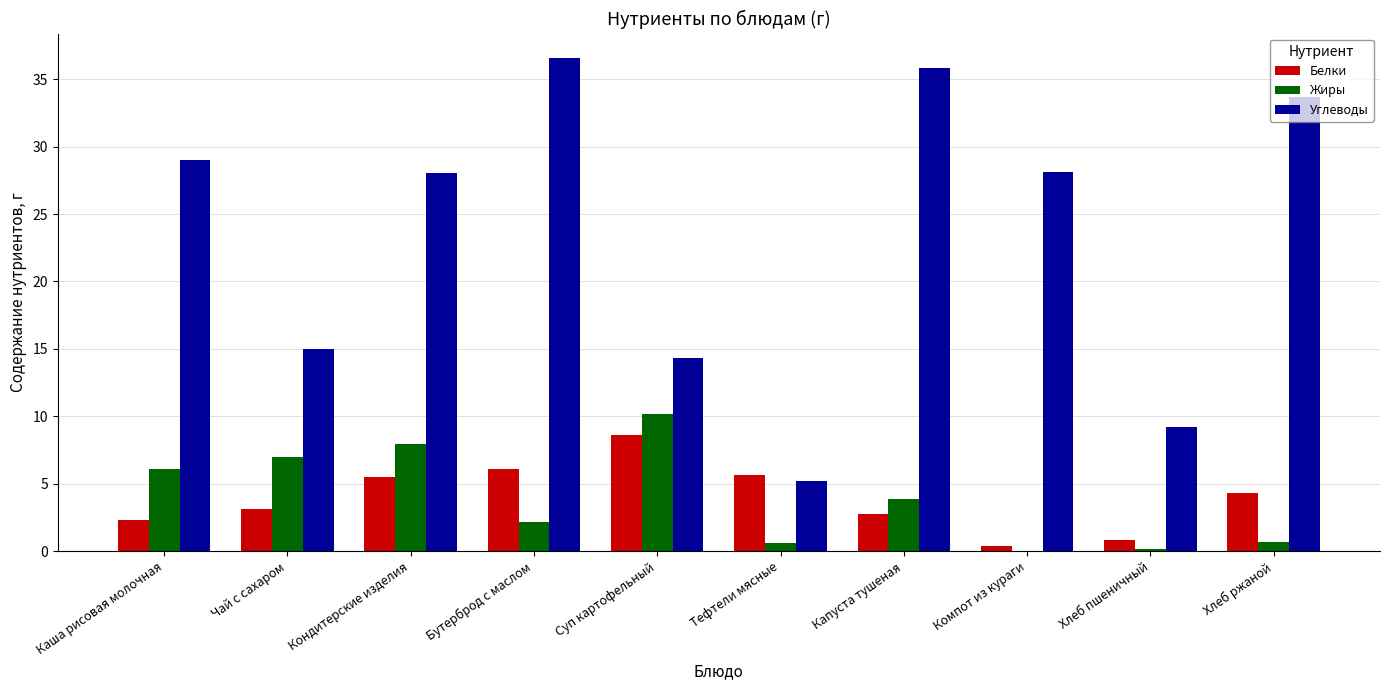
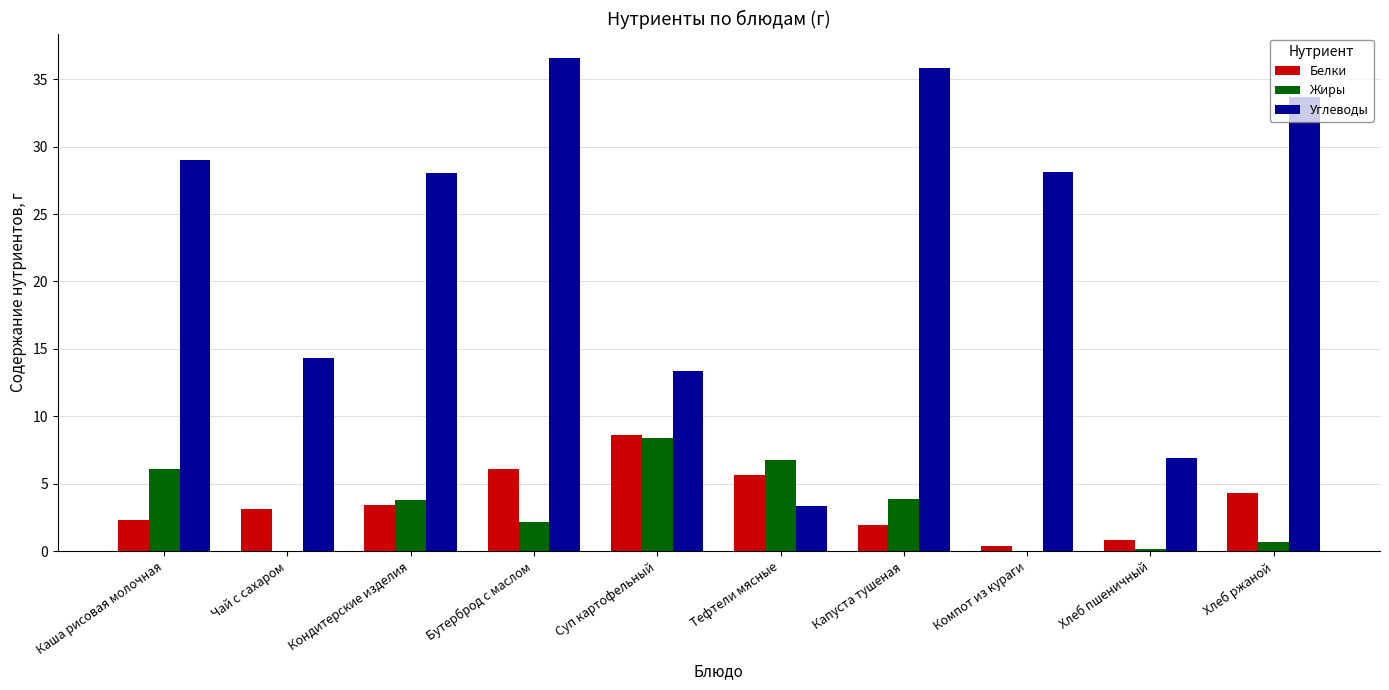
  {
    "Белки": {
      "Каша рисовая молочная": 2.3,
      "Чай с сахаром": 3.1,
-     "Кондитерские изделия": 5.5,
+     "Кондитерские изделия": 3.4,
      "Бутерброд с маслом": 6.1,
      "Суп картофельный": 8.6,
      "Тефтели мясные": 5.7,
-     "Капуста тушеная": 2.8,
+     "Капуста тушеная": 1.9,
      "Компот из кураги": 0.4,
      "Хлеб пшеничный": 0.8,
      "Хлеб ржаной": 4.3
    },
    "Жиры": {
      "Каша рисовая молочная": 6.1,
-     "Чай с сахаром": 7.0,
-     "Кондитерские изделия": 8.0,
+     "Чай с сахаром": 0.0,
+     "Кондитерские изделия": 3.8,
      "Бутерброд с маслом": 2.2,
-     "Суп картофельный": 10.2,
-     "Тефтели мясные": 0.6,
+     "Суп картофельный": 8.4,
+     "Тефтели мясные": 6.8,
      "Капуста тушеная": 3.8,
      "Хлеб пшеничный": 0.2,
      "Хлеб ржаной": 0.7
    },
    "Углеводы": {
      "Каша рисовая молочная": 29.0,
-     "Чай с сахаром": 15.0,
+     "Чай с сахаром": 14.3,
      "Кондитерские изделия": 28.0,
      "Бутерброд с маслом": 36.6,
-     "Суп картофельный": 14.3,
-     "Тефтели мясные": 5.2,
+     "Суп картофельный": 13.4,
+     "Тефтели мясные": 3.3,
      "Капуста тушеная": 35.8,
      "Компот из кураги": 28.1,
-     "Хлеб пшеничный": 9.2
+     "Хлеб пшеничный": 6.9
    }
  }
